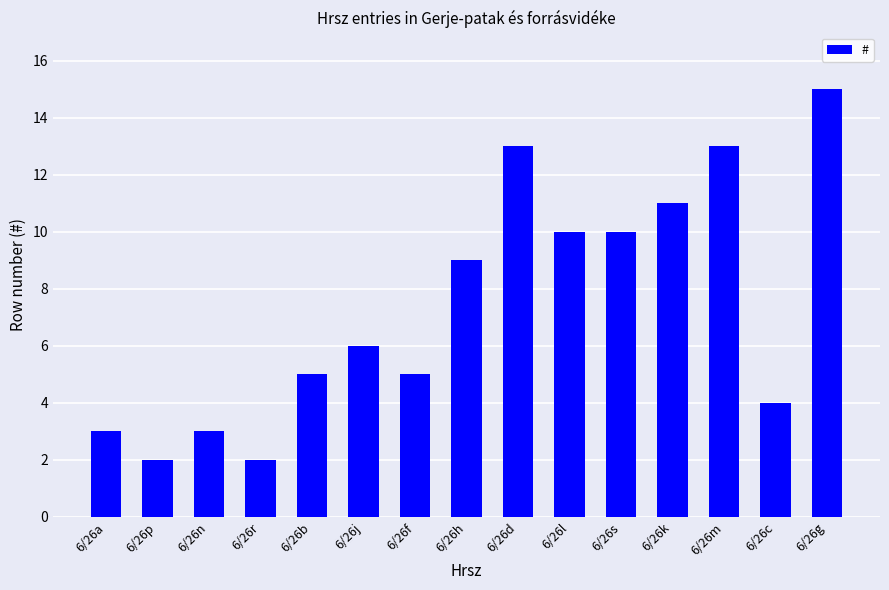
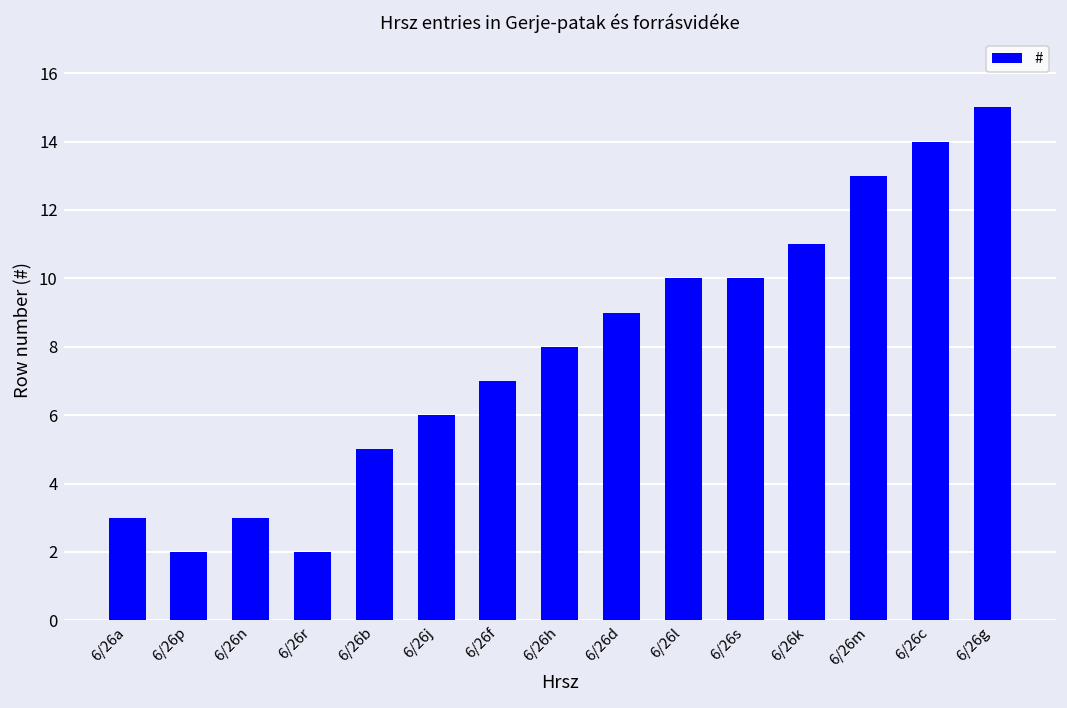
  {
    "6/26a": 3,
    "6/26p": 2,
    "6/26n": 3,
    "6/26r": 2,
    "6/26b": 5,
    "6/26j": 6,
-   "6/26f": 5,
-   "6/26h": 9,
-   "6/26d": 13,
+   "6/26f": 7,
+   "6/26h": 8,
+   "6/26d": 9,
    "6/26l": 10,
    "6/26s": 10,
    "6/26k": 11,
    "6/26m": 13,
-   "6/26c": 4,
+   "6/26c": 14,
    "6/26g": 15
  }
